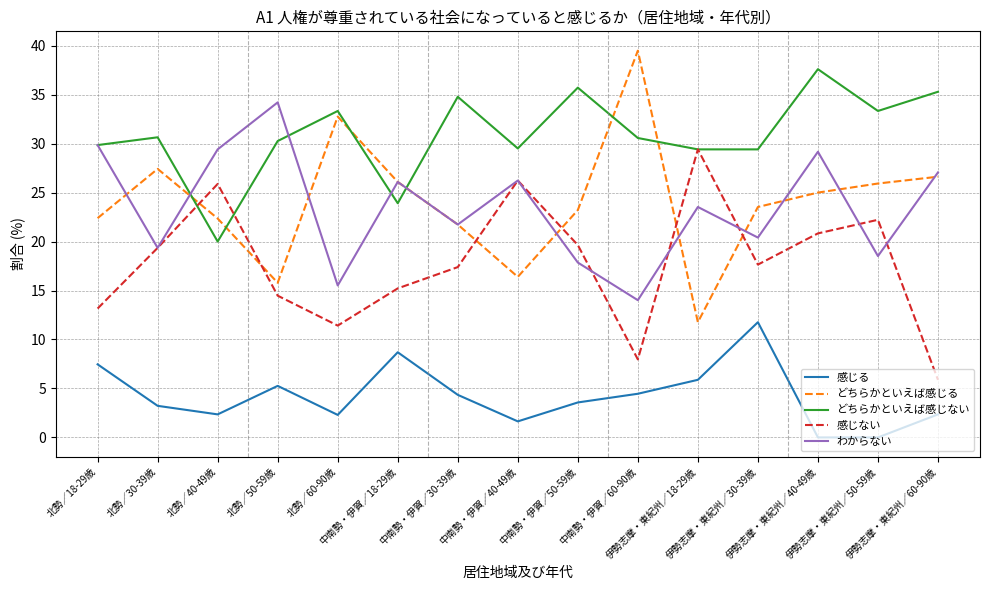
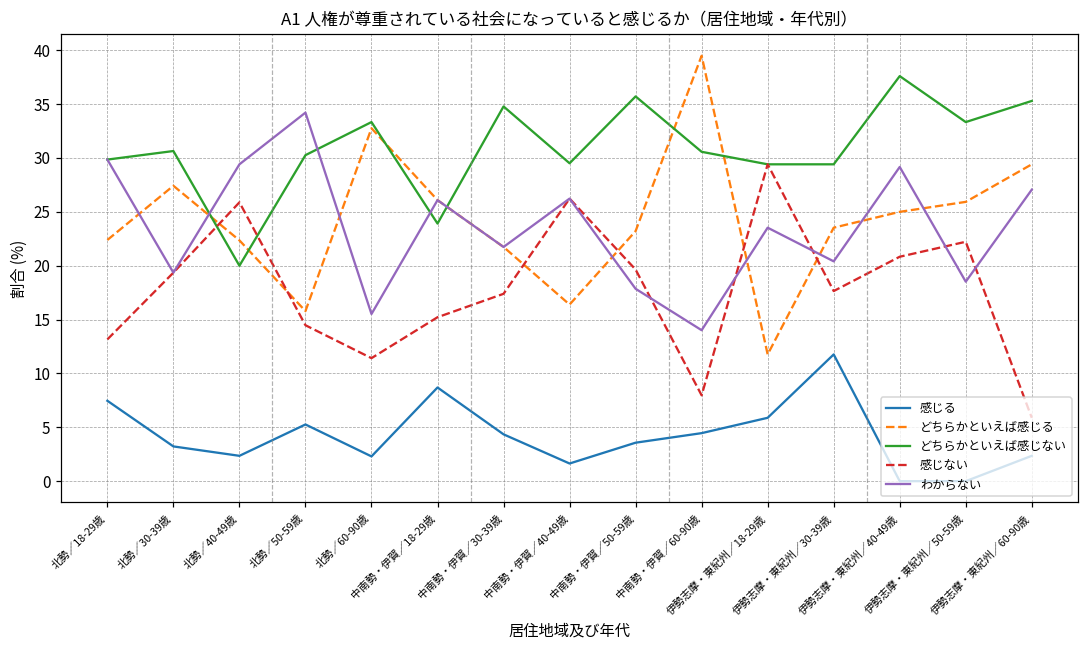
  {
    "感じる": {
      "北勢／18-29歳": 7,
      "北勢／30-39歳": 3,
      "北勢／40-49歳": 2,
      "北勢／50-59歳": 5,
      "北勢／60-90歳": 2,
      "中南勢・伊賀／18-29歳": 9,
      "中南勢・伊賀／30-39歳": 4,
      "中南勢・伊賀／40-49歳": 2,
      "中南勢・伊賀／50-59歳": 4,
      "中南勢・伊賀／60-90歳": 4,
      "伊勢志摩・東紀州／18-29歳": 6,
      "伊勢志摩・東紀州／30-39歳": 12
    },
    "どちらかといえば感じる": {
      "北勢／18-29歳": 22,
      "北勢／30-39歳": 27,
      "北勢／40-49歳": 22,
      "北勢／50-59歳": 16,
      "北勢／60-90歳": 33,
      "中南勢・伊賀／40-49歳": 16,
      "中南勢・伊賀／50-59歳": 23,
      "中南勢・伊賀／60-90歳": 39,
      "伊勢志摩・東紀州／18-29歳": 12,
      "伊勢志摩・東紀州／30-39歳": 24,
      "伊勢志摩・東紀州／40-49歳": 25,
      "伊勢志摩・東紀州／50-59歳": 26,
-     "伊勢志摩・東紀州／60-90歳": 27
+     "伊勢志摩・東紀州／60-90歳": 29
    },
    "どちらかといえば感じない": {
      "北勢／30-39歳": 31,
      "北勢／40-49歳": 20,
      "北勢／50-59歳": 30,
      "北勢／60-90歳": 33,
      "中南勢・伊賀／18-29歳": 24,
      "中南勢・伊賀／30-39歳": 35,
      "中南勢・伊賀／40-49歳": 30,
      "中南勢・伊賀／50-59歳": 36,
      "中南勢・伊賀／60-90歳": 31,
      "伊勢志摩・東紀州／30-39歳": 29,
      "伊勢志摩・東紀州／40-49歳": 38,
      "伊勢志摩・東紀州／50-59歳": 33,
      "伊勢志摩・東紀州／60-90歳": 35
    },
    "感じない": {
      "北勢／18-29歳": 13,
      "北勢／40-49歳": 26,
      "北勢／50-59歳": 14,
      "北勢／60-90歳": 11,
      "中南勢・伊賀／18-29歳": 15,
      "中南勢・伊賀／30-39歳": 17,
      "中南勢・伊賀／50-59歳": 20,
      "中南勢・伊賀／60-90歳": 8,
      "伊勢志摩・東紀州／30-39歳": 18,
      "伊勢志摩・東紀州／40-49歳": 21,
      "伊勢志摩・東紀州／50-59歳": 22
    },
    "わからない": {
      "北勢／40-49歳": 29,
      "北勢／50-59歳": 34,
      "北勢／60-90歳": 16,
      "中南勢・伊賀／50-59歳": 18,
      "中南勢・伊賀／60-90歳": 14,
      "伊勢志摩・東紀州／18-29歳": 24,
      "伊勢志摩・東紀州／30-39歳": 20,
      "伊勢志摩・東紀州／40-49歳": 29,
      "伊勢志摩・東紀州／50-59歳": 19,
      "伊勢志摩・東紀州／60-90歳": 27
    }
  }
